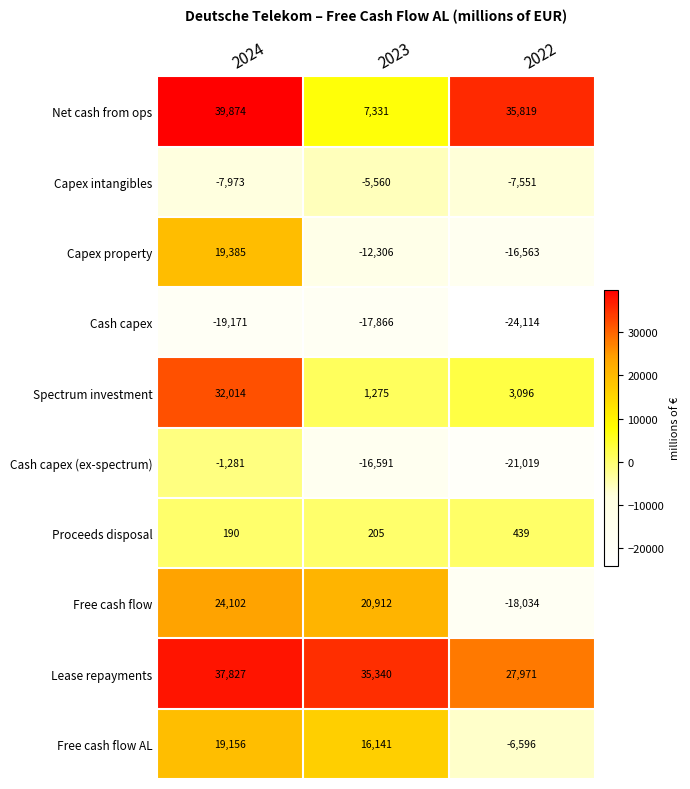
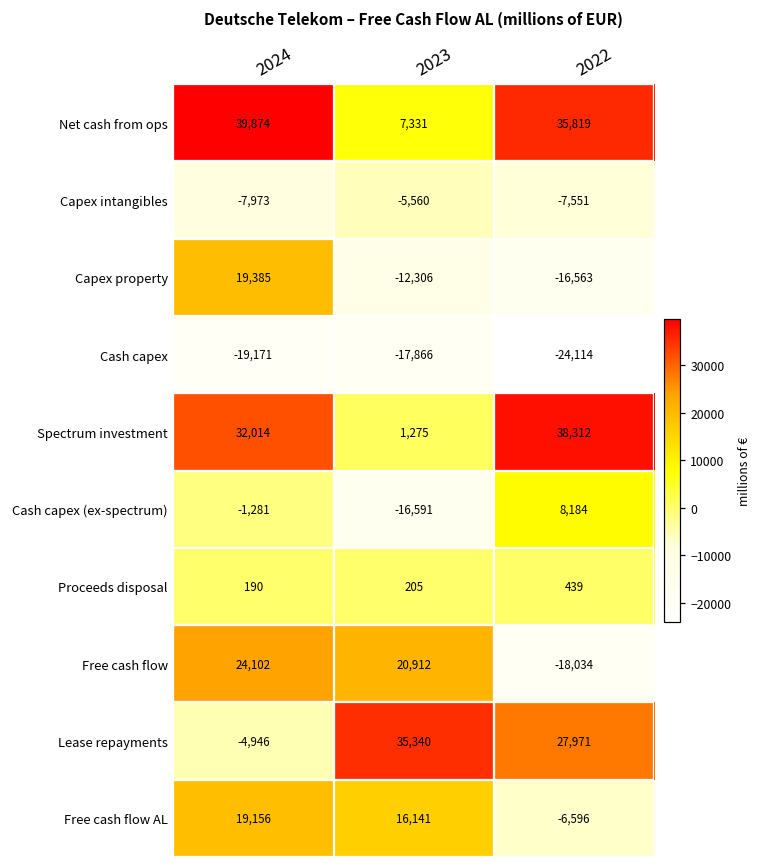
  {
    "Net cash from ops": {
      "2024": "39,874",
      "2023": "7,331",
      "2022": "35,819"
    },
    "Capex intangibles": {
      "2024": "-7,973",
      "2023": "-5,560",
      "2022": "-7,551"
    },
    "Capex property": {
      "2024": "19,385",
      "2023": "-12,306",
      "2022": "-16,563"
    },
    "Cash capex": {
      "2024": "-19,171",
      "2023": "-17,866",
      "2022": "-24,114"
    },
    "Spectrum investment": {
      "2024": "32,014",
      "2023": "1,275",
-     "2022": "3,096"
+     "2022": "38,312"
    },
    "Cash capex (ex-spectrum)": {
      "2024": "-1,281",
      "2023": "-16,591",
-     "2022": "-21,019"
+     "2022": "8,184"
    },
    "Proceeds disposal": {
      "2024": "190",
      "2023": "205",
      "2022": "439"
    },
    "Free cash flow": {
      "2024": "24,102",
      "2023": "20,912",
      "2022": "-18,034"
    },
    "Lease repayments": {
-     "2024": "37,827",
+     "2024": "-4,946",
      "2023": "35,340",
      "2022": "27,971"
    },
    "Free cash flow AL": {
      "2024": "19,156",
      "2023": "16,141",
      "2022": "-6,596"
    }
  }
